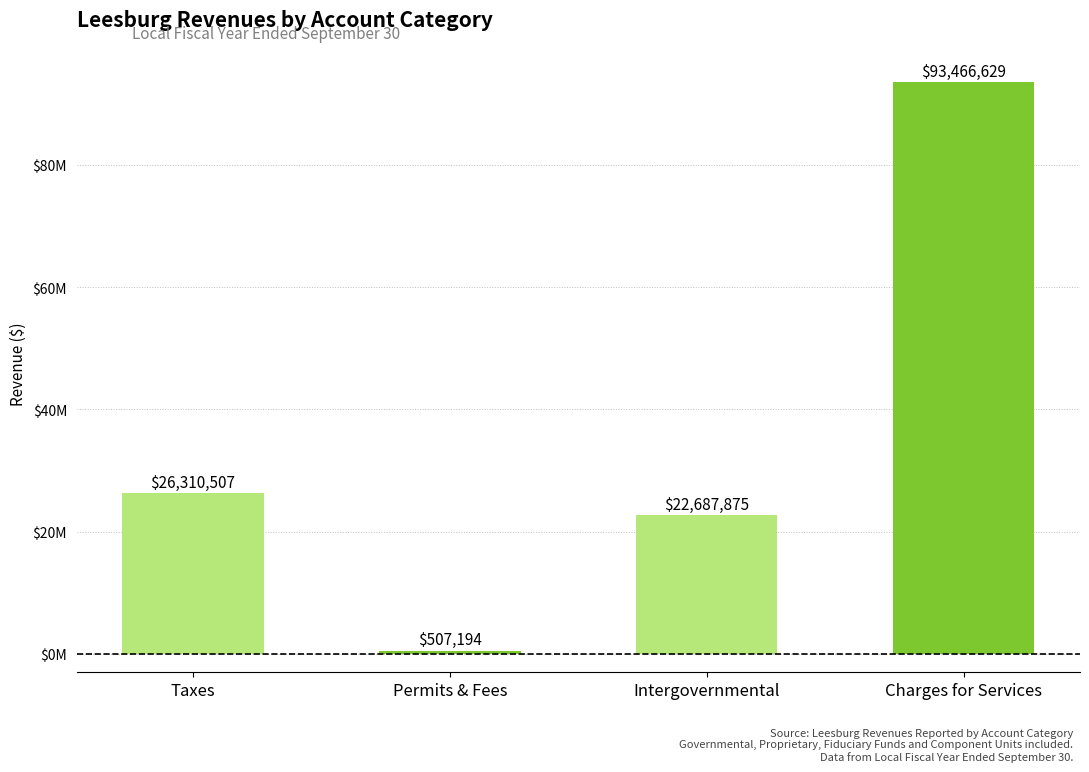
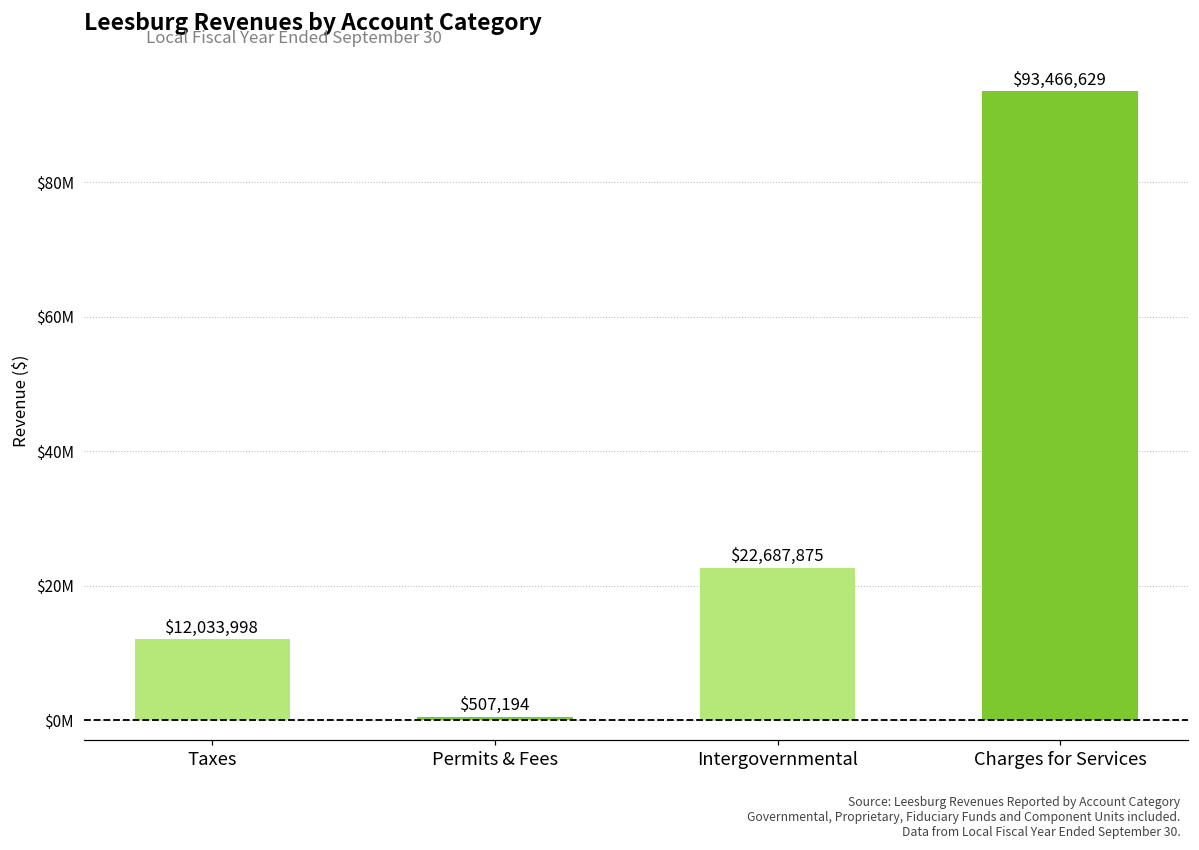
  {
-   "Taxes": "$26,310,507",
+   "Taxes": "$12,033,998",
    "Permits & Fees": "$507,194",
    "Intergovernmental": "$22,687,875",
    "Charges for Services": "$93,466,629"
  }
